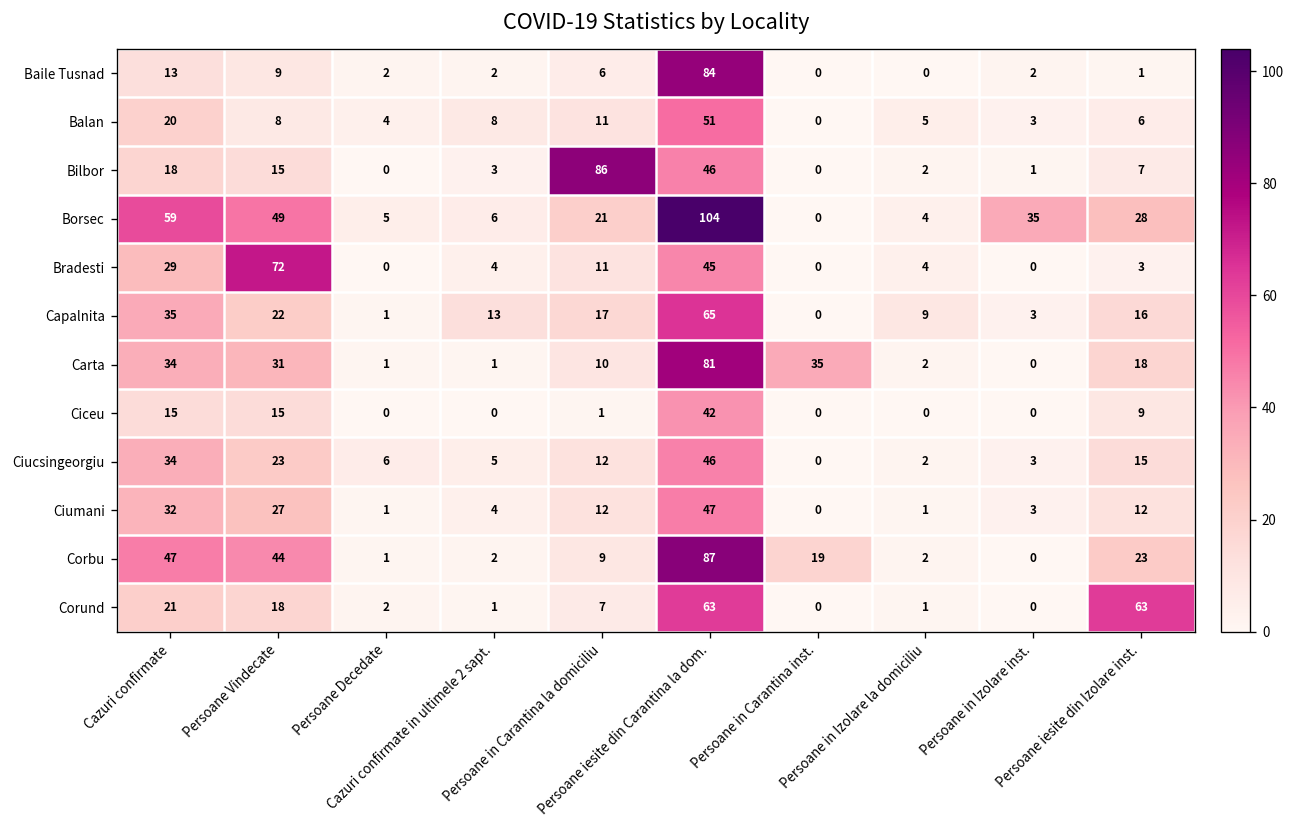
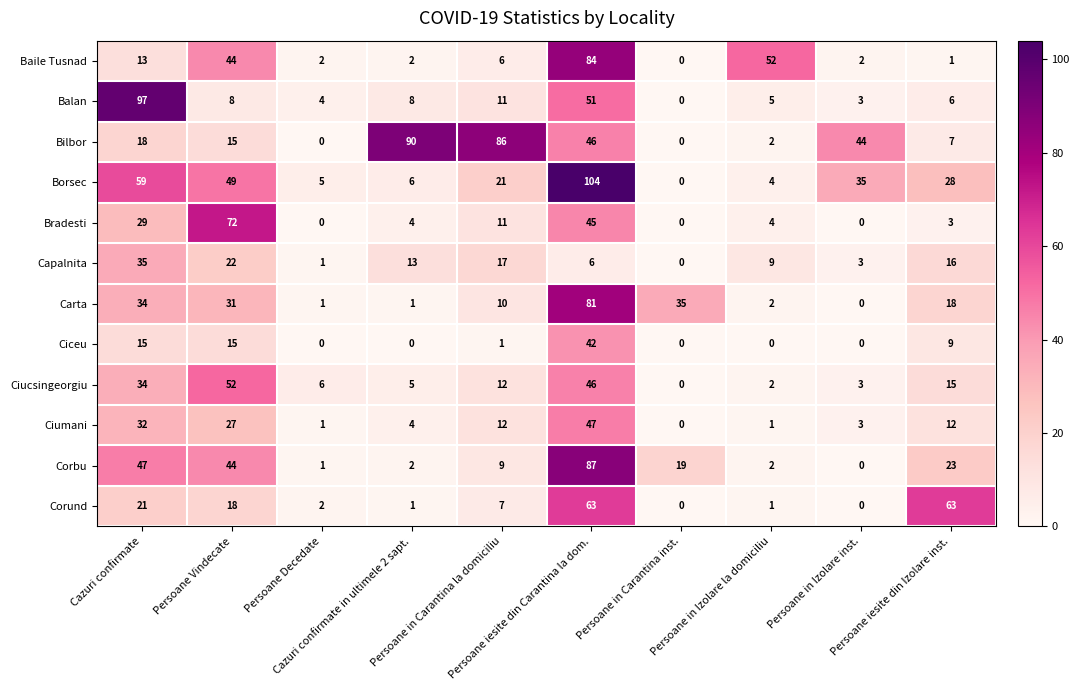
  {
    "Baile Tusnad": {
      "Cazuri confirmate": 13,
-     "Persoane Vindecate": 9,
+     "Persoane Vindecate": 44,
      "Persoane Decedate": 2,
      "Cazuri confirmate in ultimele 2 sapt.": 2,
      "Persoane in Carantina la domiciliu": 6,
      "Persoane iesite din Carantina la dom.": 84,
      "Persoane in Carantina inst.": 0,
-     "Persoane in Izolare la domiciliu": 0,
+     "Persoane in Izolare la domiciliu": 52,
      "Persoane in Izolare inst.": 2,
      "Persoane iesite din Izolare inst.": 1
    },
    "Balan": {
-     "Cazuri confirmate": 20,
+     "Cazuri confirmate": 97,
      "Persoane Vindecate": 8,
      "Persoane Decedate": 4,
      "Cazuri confirmate in ultimele 2 sapt.": 8,
      "Persoane in Carantina la domiciliu": 11,
      "Persoane iesite din Carantina la dom.": 51,
      "Persoane in Carantina inst.": 0,
      "Persoane in Izolare la domiciliu": 5,
      "Persoane in Izolare inst.": 3,
      "Persoane iesite din Izolare inst.": 6
    },
    "Bilbor": {
      "Cazuri confirmate": 18,
      "Persoane Vindecate": 15,
      "Persoane Decedate": 0,
-     "Cazuri confirmate in ultimele 2 sapt.": 3,
+     "Cazuri confirmate in ultimele 2 sapt.": 90,
      "Persoane in Carantina la domiciliu": 86,
      "Persoane iesite din Carantina la dom.": 46,
      "Persoane in Carantina inst.": 0,
      "Persoane in Izolare la domiciliu": 2,
-     "Persoane in Izolare inst.": 1,
+     "Persoane in Izolare inst.": 44,
      "Persoane iesite din Izolare inst.": 7
    },
    "Borsec": {
      "Cazuri confirmate": 59,
      "Persoane Vindecate": 49,
      "Persoane Decedate": 5,
      "Cazuri confirmate in ultimele 2 sapt.": 6,
      "Persoane in Carantina la domiciliu": 21,
      "Persoane iesite din Carantina la dom.": 104,
      "Persoane in Carantina inst.": 0,
      "Persoane in Izolare la domiciliu": 4,
      "Persoane in Izolare inst.": 35,
      "Persoane iesite din Izolare inst.": 28
    },
    "Bradesti": {
      "Cazuri confirmate": 29,
      "Persoane Vindecate": 72,
      "Persoane Decedate": 0,
      "Cazuri confirmate in ultimele 2 sapt.": 4,
      "Persoane in Carantina la domiciliu": 11,
      "Persoane iesite din Carantina la dom.": 45,
      "Persoane in Carantina inst.": 0,
      "Persoane in Izolare la domiciliu": 4,
      "Persoane in Izolare inst.": 0,
      "Persoane iesite din Izolare inst.": 3
    },
    "Capalnita": {
      "Cazuri confirmate": 35,
      "Persoane Vindecate": 22,
      "Persoane Decedate": 1,
      "Cazuri confirmate in ultimele 2 sapt.": 13,
      "Persoane in Carantina la domiciliu": 17,
-     "Persoane iesite din Carantina la dom.": 65,
+     "Persoane iesite din Carantina la dom.": 6,
      "Persoane in Carantina inst.": 0,
      "Persoane in Izolare la domiciliu": 9,
      "Persoane in Izolare inst.": 3,
      "Persoane iesite din Izolare inst.": 16
    },
    "Carta": {
      "Cazuri confirmate": 34,
      "Persoane Vindecate": 31,
      "Persoane Decedate": 1,
      "Cazuri confirmate in ultimele 2 sapt.": 1,
      "Persoane in Carantina la domiciliu": 10,
      "Persoane iesite din Carantina la dom.": 81,
      "Persoane in Carantina inst.": 35,
      "Persoane in Izolare la domiciliu": 2,
      "Persoane in Izolare inst.": 0,
      "Persoane iesite din Izolare inst.": 18
    },
    "Ciceu": {
      "Cazuri confirmate": 15,
      "Persoane Vindecate": 15,
      "Persoane Decedate": 0,
      "Cazuri confirmate in ultimele 2 sapt.": 0,
      "Persoane in Carantina la domiciliu": 1,
      "Persoane iesite din Carantina la dom.": 42,
      "Persoane in Carantina inst.": 0,
      "Persoane in Izolare la domiciliu": 0,
      "Persoane in Izolare inst.": 0,
      "Persoane iesite din Izolare inst.": 9
    },
    "Ciucsingeorgiu": {
      "Cazuri confirmate": 34,
-     "Persoane Vindecate": 23,
+     "Persoane Vindecate": 52,
      "Persoane Decedate": 6,
      "Cazuri confirmate in ultimele 2 sapt.": 5,
      "Persoane in Carantina la domiciliu": 12,
      "Persoane iesite din Carantina la dom.": 46,
      "Persoane in Carantina inst.": 0,
      "Persoane in Izolare la domiciliu": 2,
      "Persoane in Izolare inst.": 3,
      "Persoane iesite din Izolare inst.": 15
    },
    "Ciumani": {
      "Cazuri confirmate": 32,
      "Persoane Vindecate": 27,
      "Persoane Decedate": 1,
      "Cazuri confirmate in ultimele 2 sapt.": 4,
      "Persoane in Carantina la domiciliu": 12,
      "Persoane iesite din Carantina la dom.": 47,
      "Persoane in Carantina inst.": 0,
      "Persoane in Izolare la domiciliu": 1,
      "Persoane in Izolare inst.": 3,
      "Persoane iesite din Izolare inst.": 12
    },
    "Corbu": {
      "Cazuri confirmate": 47,
      "Persoane Vindecate": 44,
      "Persoane Decedate": 1,
      "Cazuri confirmate in ultimele 2 sapt.": 2,
      "Persoane in Carantina la domiciliu": 9,
      "Persoane iesite din Carantina la dom.": 87,
      "Persoane in Carantina inst.": 19,
      "Persoane in Izolare la domiciliu": 2,
      "Persoane in Izolare inst.": 0,
      "Persoane iesite din Izolare inst.": 23
    },
    "Corund": {
      "Cazuri confirmate": 21,
      "Persoane Vindecate": 18,
      "Persoane Decedate": 2,
      "Cazuri confirmate in ultimele 2 sapt.": 1,
      "Persoane in Carantina la domiciliu": 7,
      "Persoane iesite din Carantina la dom.": 63,
      "Persoane in Carantina inst.": 0,
      "Persoane in Izolare la domiciliu": 1,
      "Persoane in Izolare inst.": 0,
      "Persoane iesite din Izolare inst.": 63
    }
  }
